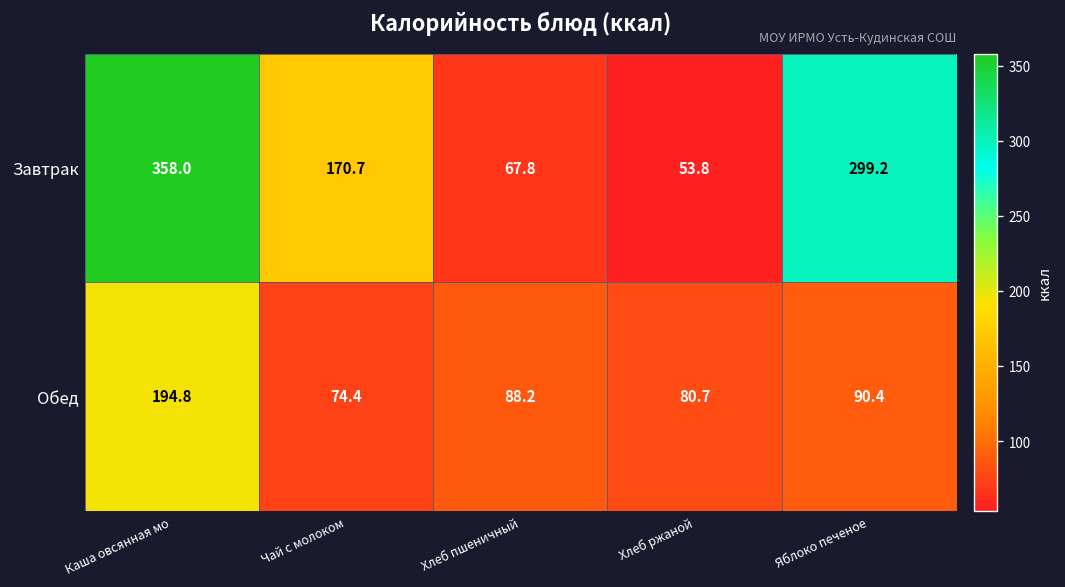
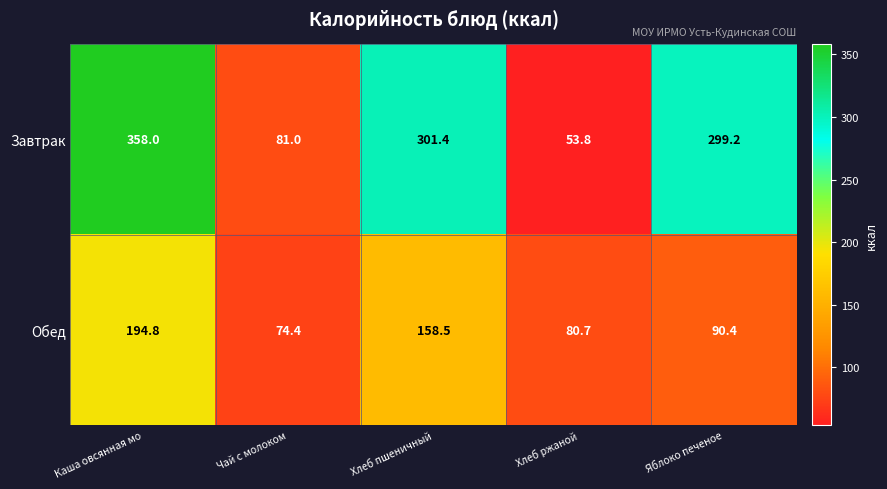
  {
    "Завтрак": {
      "Каша овсянная мо": 358.0,
-     "Чай с молоком": 170.7,
-     "Хлеб пшеничный": 67.8,
+     "Чай с молоком": 81.0,
+     "Хлеб пшеничный": 301.4,
      "Хлеб ржаной": 53.8,
      "Яблоко печеное": 299.2
    },
    "Обед": {
      "Каша овсянная мо": 194.8,
      "Чай с молоком": 74.4,
-     "Хлеб пшеничный": 88.2,
+     "Хлеб пшеничный": 158.5,
      "Хлеб ржаной": 80.7,
      "Яблоко печеное": 90.4
    }
  }
